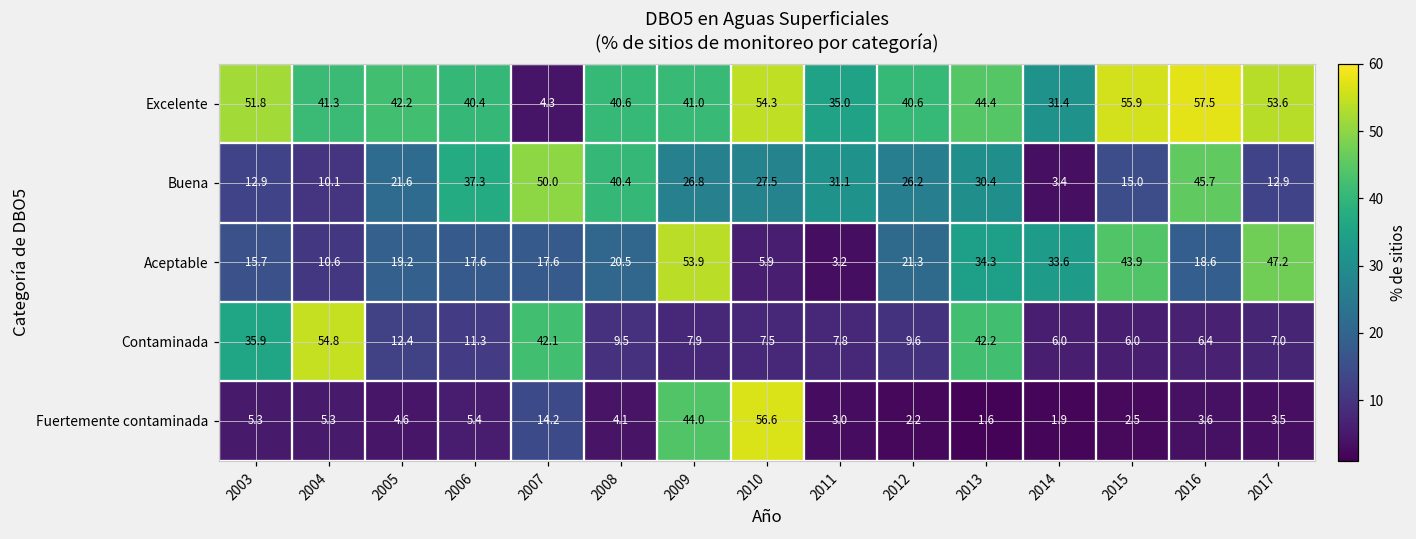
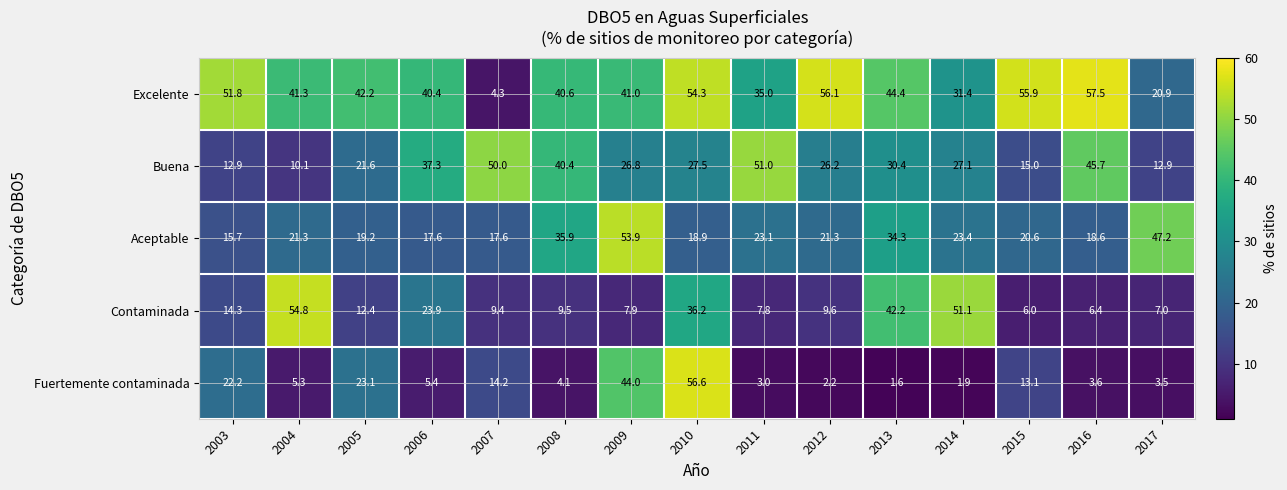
  {
    "Excelente": {
      "2003": 51.8,
      "2004": 41.3,
      "2005": 42.2,
      "2006": 40.4,
      "2007": 4.3,
      "2008": 40.6,
      "2009": 41.0,
      "2010": 54.3,
      "2011": 35.0,
-     "2012": 40.6,
+     "2012": 56.1,
      "2013": 44.4,
      "2014": 31.4,
      "2015": 55.9,
      "2016": 57.5,
-     "2017": 53.6
+     "2017": 20.9
    },
    "Buena": {
      "2003": 12.9,
      "2004": 10.1,
      "2005": 21.6,
      "2006": 37.3,
      "2007": 50.0,
      "2008": 40.4,
      "2009": 26.8,
      "2010": 27.5,
-     "2011": 31.1,
+     "2011": 51.0,
      "2012": 26.2,
      "2013": 30.4,
-     "2014": 3.4,
+     "2014": 27.1,
      "2015": 15.0,
      "2016": 45.7,
      "2017": 12.9
    },
    "Aceptable": {
      "2003": 15.7,
-     "2004": 10.6,
+     "2004": 21.3,
      "2005": 19.2,
      "2006": 17.6,
      "2007": 17.6,
-     "2008": 20.5,
+     "2008": 35.9,
      "2009": 53.9,
-     "2010": 5.9,
-     "2011": 3.2,
+     "2010": 18.9,
+     "2011": 23.1,
      "2012": 21.3,
      "2013": 34.3,
-     "2014": 33.6,
-     "2015": 43.9,
+     "2014": 23.4,
+     "2015": 20.6,
      "2016": 18.6,
      "2017": 47.2
    },
    "Contaminada": {
-     "2003": 35.9,
+     "2003": 14.3,
      "2004": 54.8,
      "2005": 12.4,
-     "2006": 11.3,
-     "2007": 42.1,
+     "2006": 23.9,
+     "2007": 9.4,
      "2008": 9.5,
      "2009": 7.9,
-     "2010": 7.5,
+     "2010": 36.2,
      "2011": 7.8,
      "2012": 9.6,
      "2013": 42.2,
-     "2014": 6.0,
+     "2014": 51.1,
      "2015": 6.0,
      "2016": 6.4,
      "2017": 7.0
    },
    "Fuertemente contaminada": {
-     "2003": 5.3,
+     "2003": 22.2,
      "2004": 5.3,
-     "2005": 4.6,
+     "2005": 23.1,
      "2006": 5.4,
      "2007": 14.2,
      "2008": 4.1,
      "2009": 44.0,
      "2010": 56.6,
      "2011": 3.0,
      "2012": 2.2,
      "2013": 1.6,
      "2014": 1.9,
-     "2015": 2.5,
+     "2015": 13.1,
      "2016": 3.6,
      "2017": 3.5
    }
  }
